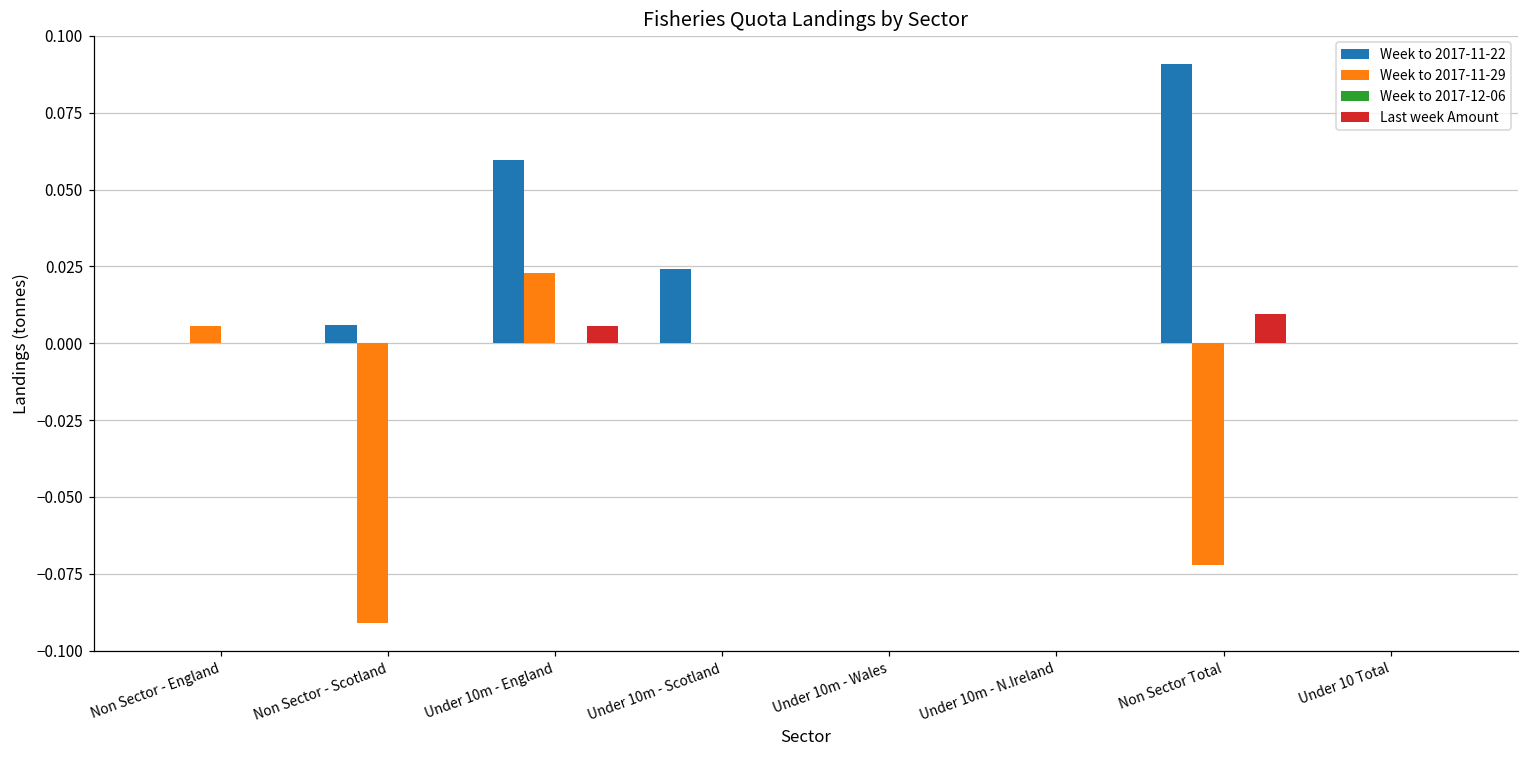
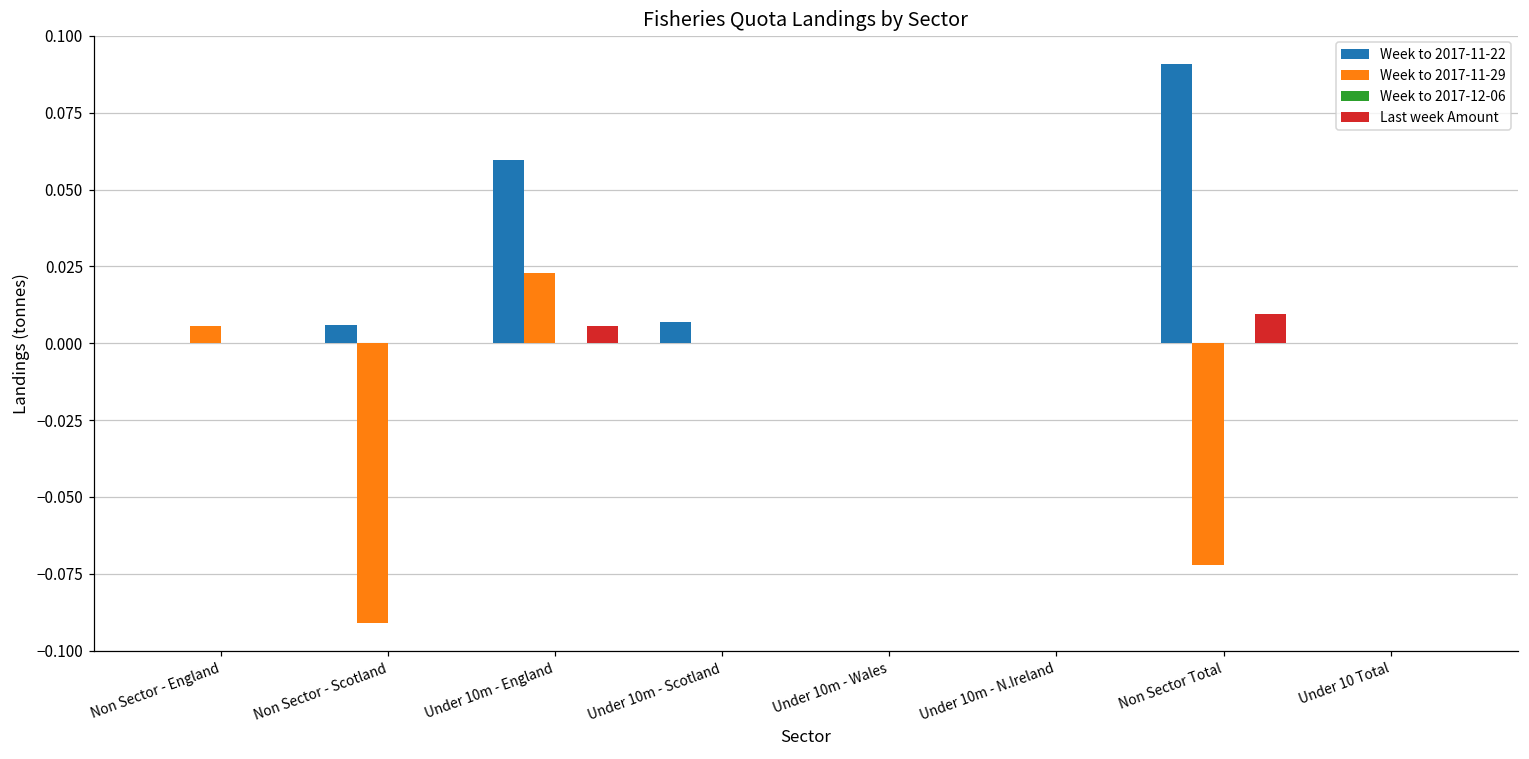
  {
    "Week to 2017-11-22": {
      "Non Sector - England": 0.000,
      "Non Sector - Scotland": 0.006,
      "Under 10m - England": 0.060,
-     "Under 10m - Scotland": 0.024,
+     "Under 10m - Scotland": 0.007,
      "Under 10m - Wales": 0.000,
      "Under 10m - N.Ireland": 0.000,
      "Non Sector Total": 0.091,
      "Under 10 Total": 0.000
    },
    "Week to 2017-11-29": {
      "Non Sector - England": 0.006,
      "Non Sector - Scotland": -0.091,
      "Under 10m - England": 0.023,
      "Under 10m - Scotland": 0.000,
      "Under 10m - Wales": 0.000,
      "Under 10m - N.Ireland": 0.000,
      "Non Sector Total": -0.072,
      "Under 10 Total": 0.000
    },
    "Week to 2017-12-06": {
      "Non Sector - England": 0.000,
      "Non Sector - Scotland": 0.000,
      "Under 10m - England": 0.000,
      "Under 10m - Scotland": 0.000,
      "Under 10m - Wales": 0.000,
      "Under 10m - N.Ireland": 0.000,
      "Non Sector Total": 0.000,
      "Under 10 Total": 0.000
    },
    "Last week Amount": {
      "Non Sector - England": 0.000,
      "Non Sector - Scotland": 0.000,
      "Under 10m - England": 0.006,
      "Under 10m - Scotland": 0.000,
      "Under 10m - Wales": 0.000,
      "Under 10m - N.Ireland": 0.000,
      "Non Sector Total": 0.010,
      "Under 10 Total": 0.000
    }
  }
